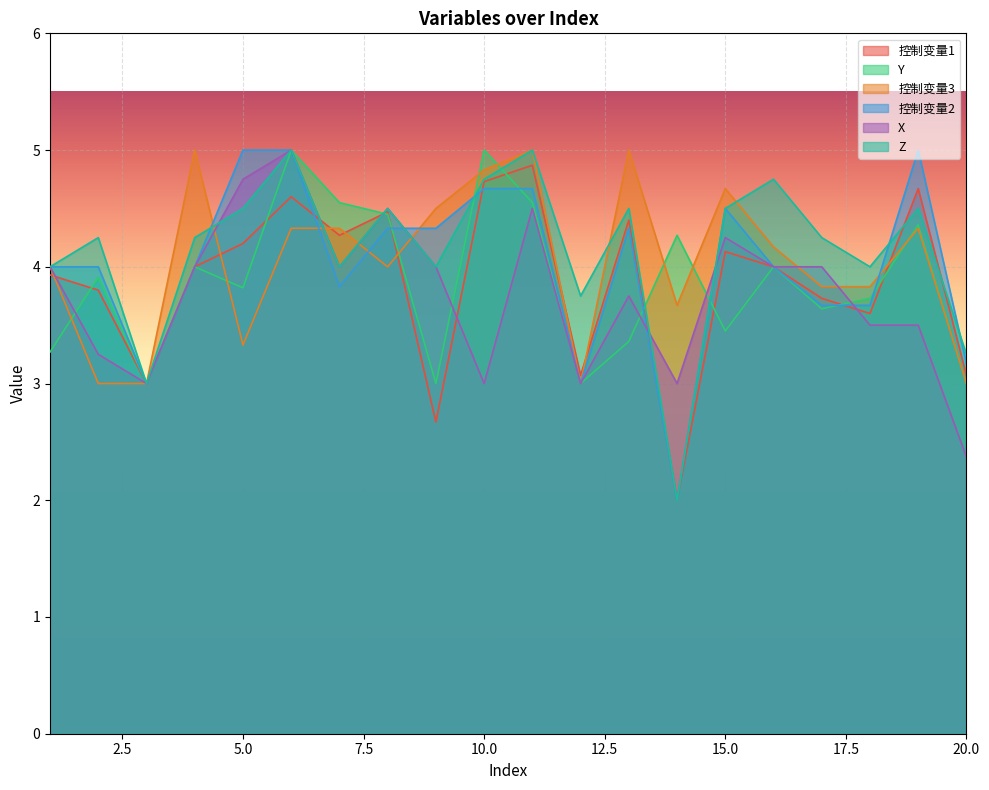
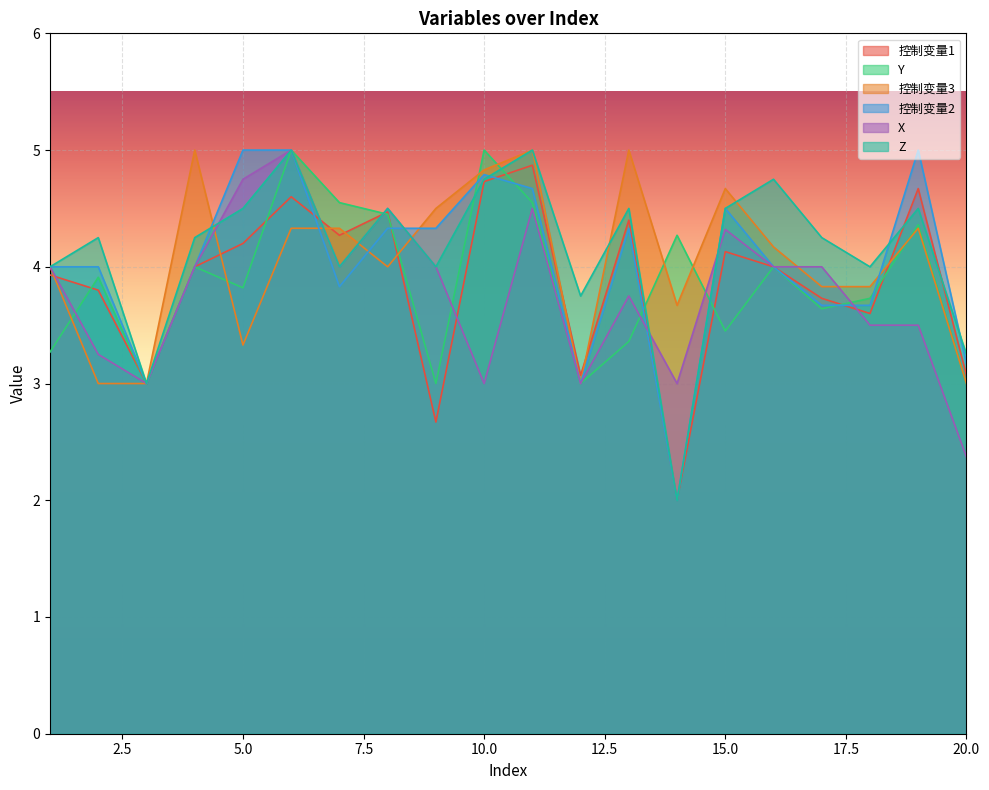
  {
    "控制变量2": {
      "5.0": 5.00,
-     "10.0": 4.67,
+     "10.0": 4.79,
      "20.0": 3.17
    },
    "X": {
      "5.0": 4.75,
      "10.0": 3.00,
-     "15.0": 4.25,
+     "15.0": 4.32,
      "20.0": 2.37
    }
  }
